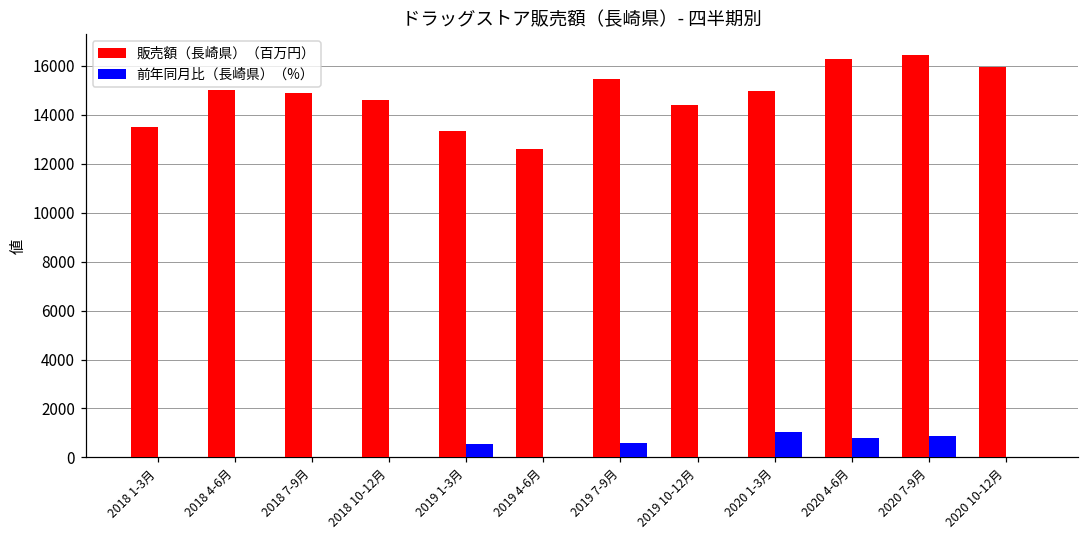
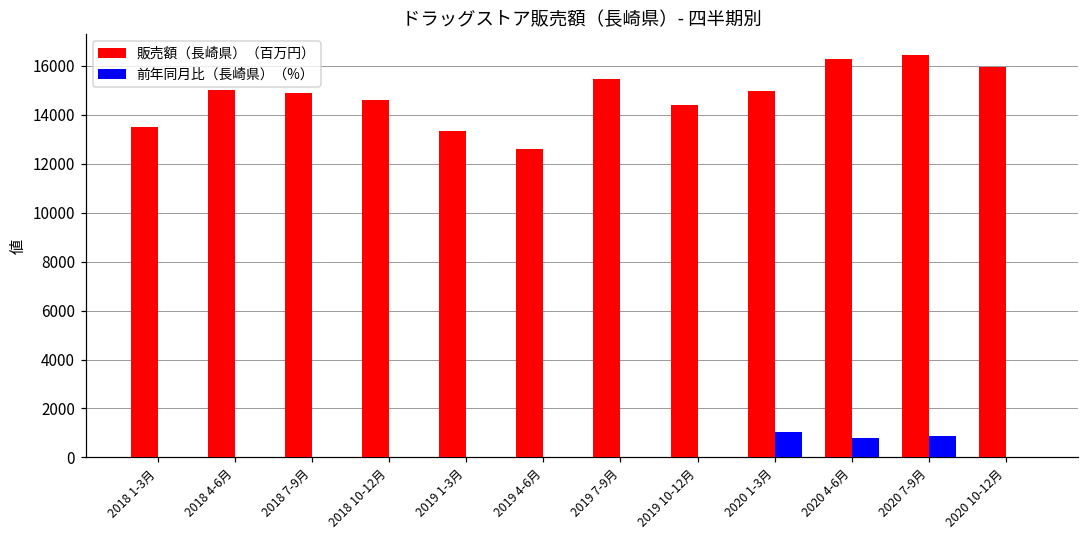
  {
    "販売額（長崎県）（百万円）": {
      "2018 1-3月": 13500,
      "2018 4-6月": 15000,
      "2018 7-9月": 14900,
      "2018 10-12月": 14600,
      "2019 1-3月": 13300,
      "2019 4-6月": 12600,
      "2019 7-9月": 15400,
      "2019 10-12月": 14400,
      "2020 1-3月": 15000,
      "2020 4-6月": 16300,
      "2020 7-9月": 16500,
      "2020 10-12月": 15900
    },
    "前年同月比（長崎県）（%）": {
-     "2019 1-3月": 500,
-     "2019 7-9月": 600,
+     "2019 1-3月": 0,
+     "2019 7-9月": 0,
      "2020 1-3月": 1000,
      "2020 4-6月": 800,
      "2020 7-9月": 900
    }
  }
